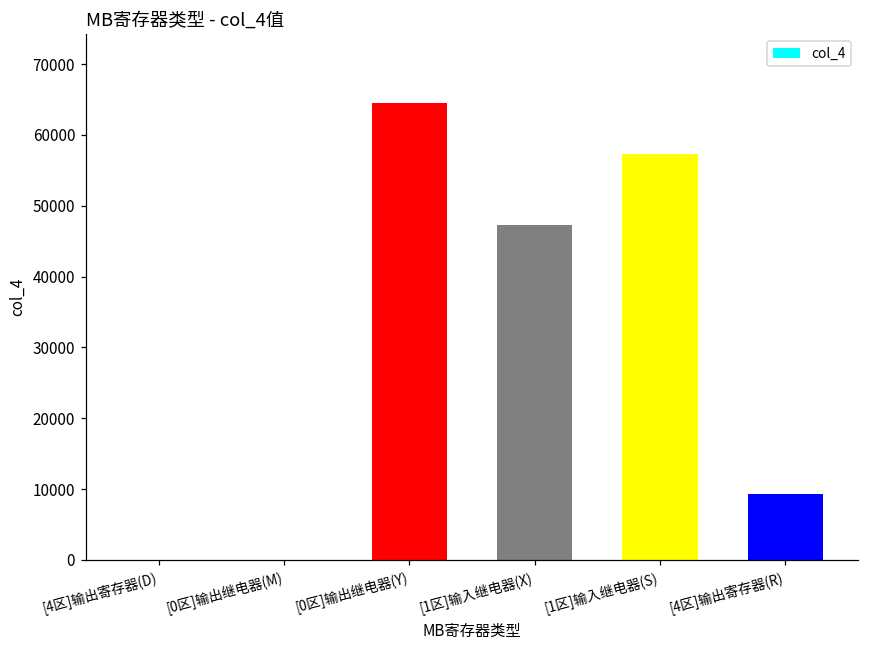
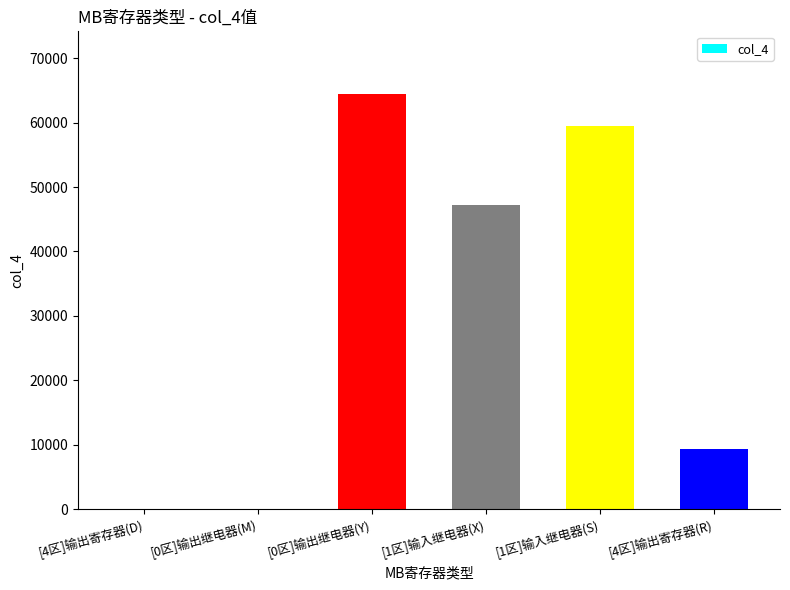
  {
    "[4区]输出寄存器(D)": 0,
    "[0区]输出继电器(M)": 0,
    "[0区]输出继电器(Y)": 65000,
    "[1区]输入继电器(X)": 47000,
-   "[1区]输入继电器(S)": 57000,
+   "[1区]输入继电器(S)": 59000,
    "[4区]输出寄存器(R)": 9000
  }
